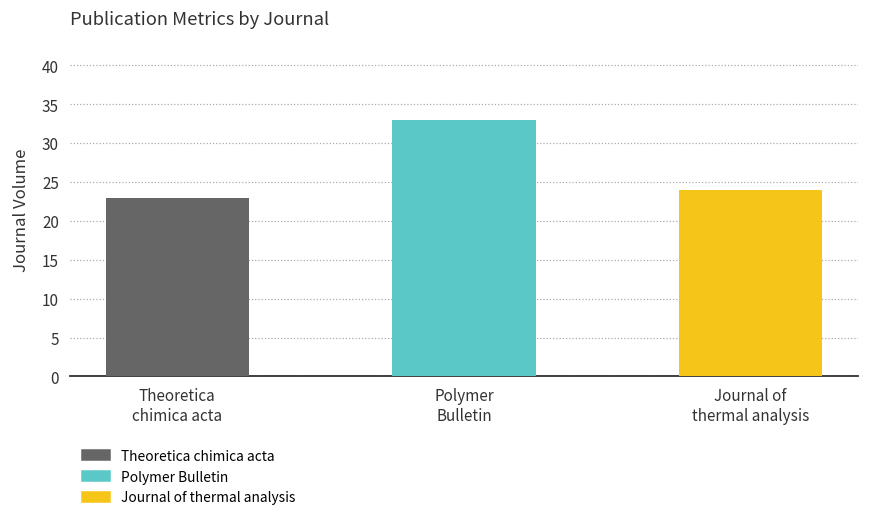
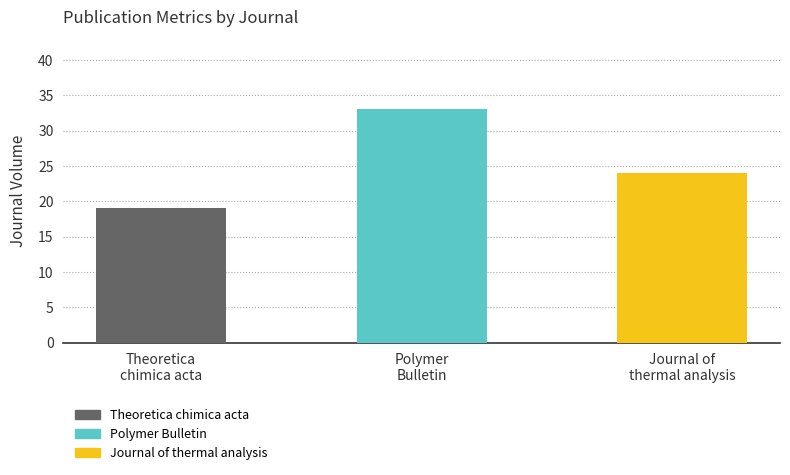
  {
-   "Theoretica chimica acta": 23,
+   "Theoretica chimica acta": 19,
    "Polymer Bulletin": 33,
    "Journal of thermal analysis": 24
  }
